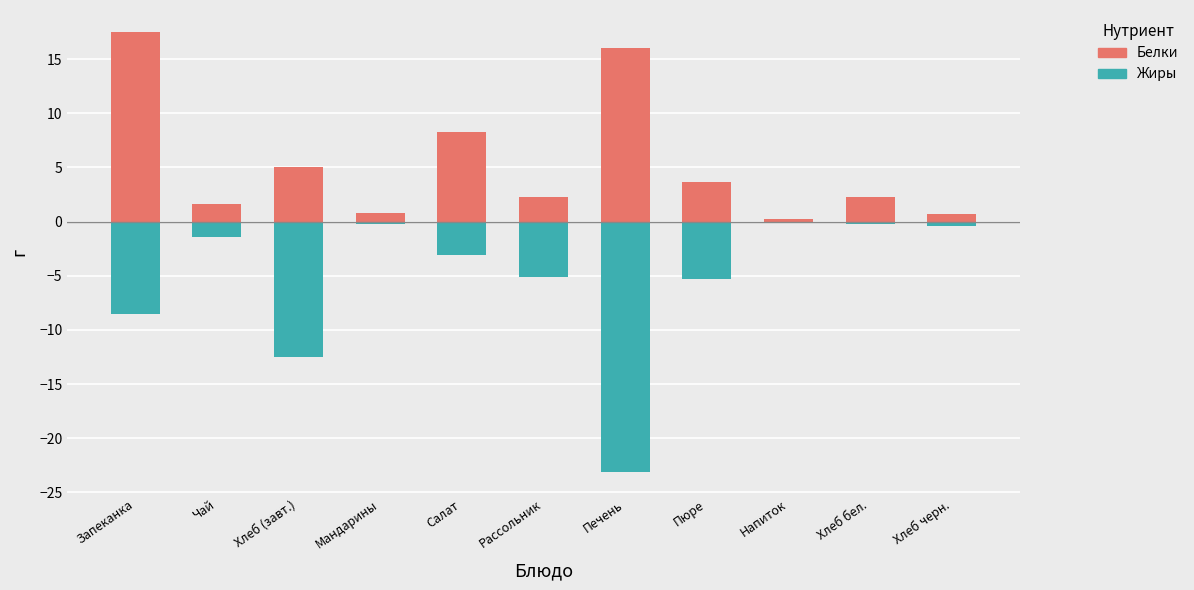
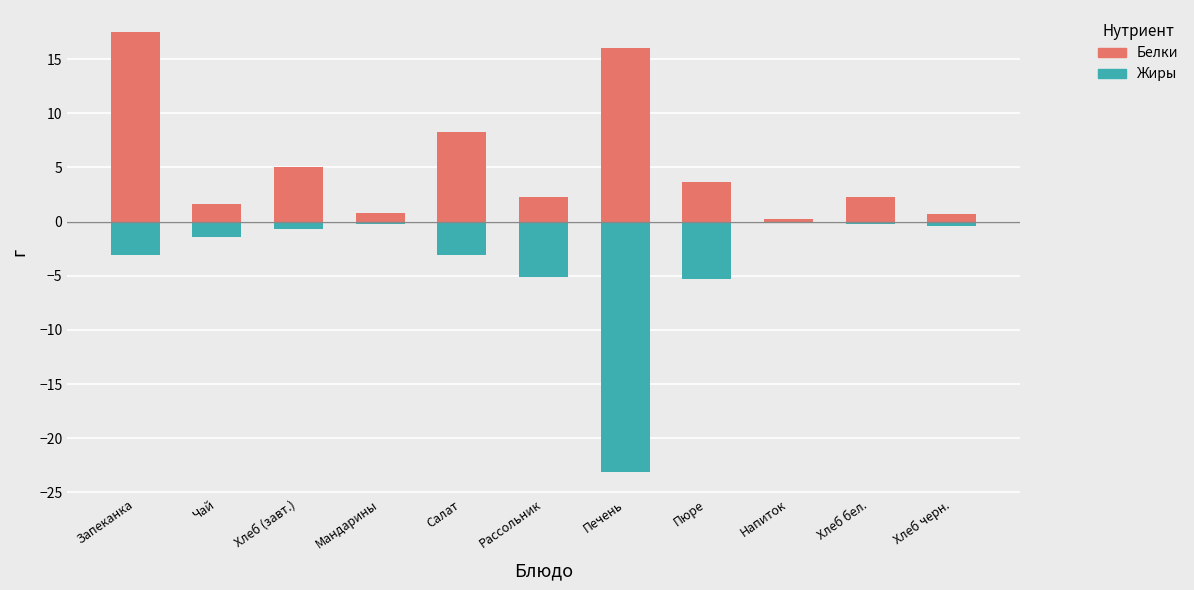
  {
    "Белки": {
      "Запеканка": 17.5,
      "Чай": 1.6,
      "Хлеб (завт.)": 5.0,
      "Мандарины": 0.8,
      "Салат": 8.3,
      "Рассольник": 2.3,
      "Печень": 16.0,
      "Пюре": 3.7,
      "Хлеб бел.": 2.3,
      "Хлеб черн.": 0.7
    },
    "Жиры": {
-     "Запеканка": -8.5,
+     "Запеканка": -3.1,
      "Чай": -1.4,
-     "Хлеб (завт.)": -12.5,
+     "Хлеб (завт.)": -0.7,
      "Салат": -3.1,
      "Рассольник": -5.1,
      "Печень": -23.1,
      "Пюре": -5.3,
      "Напиток": 0.0,
      "Хлеб черн.": -0.4
    }
  }
